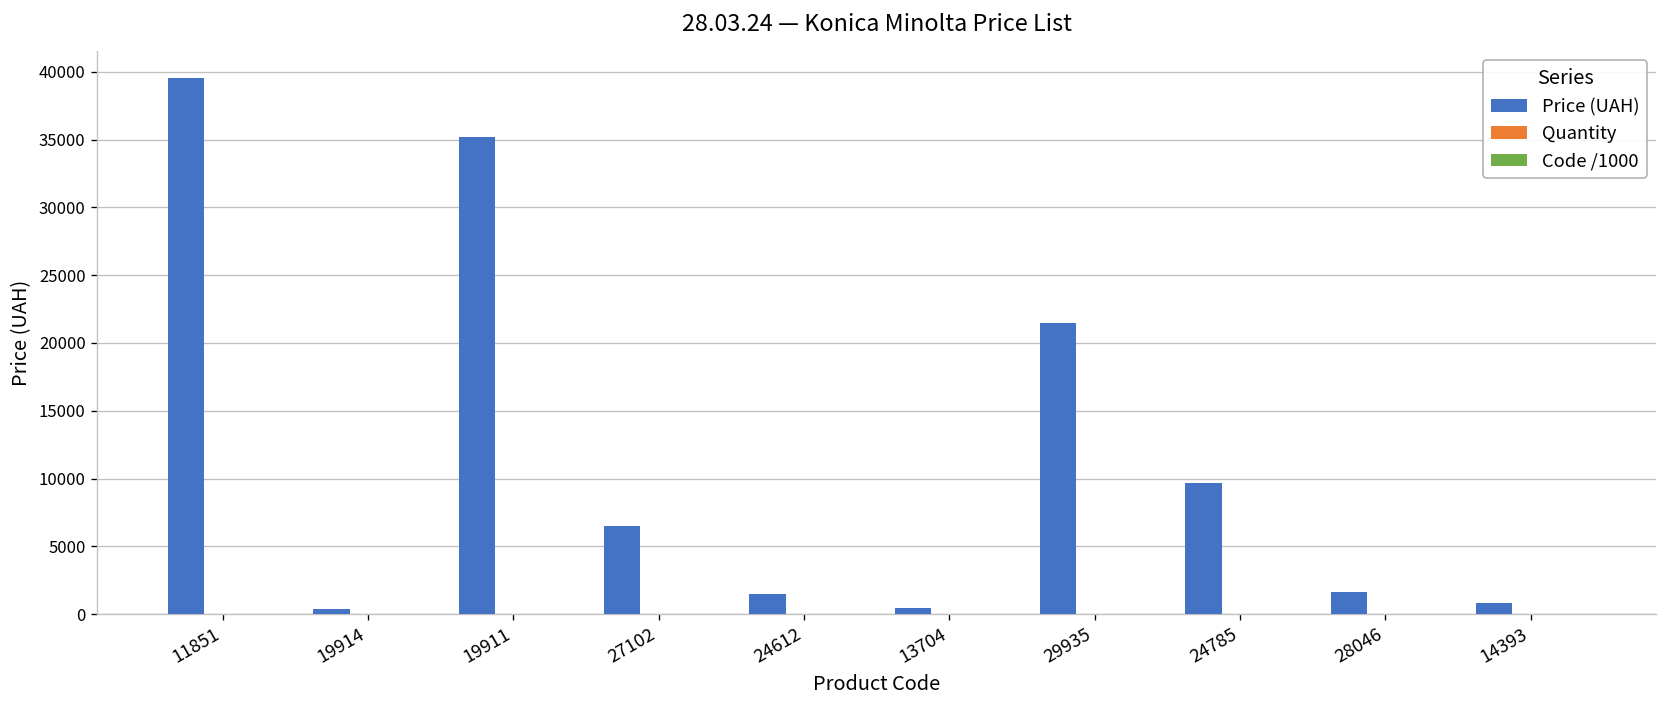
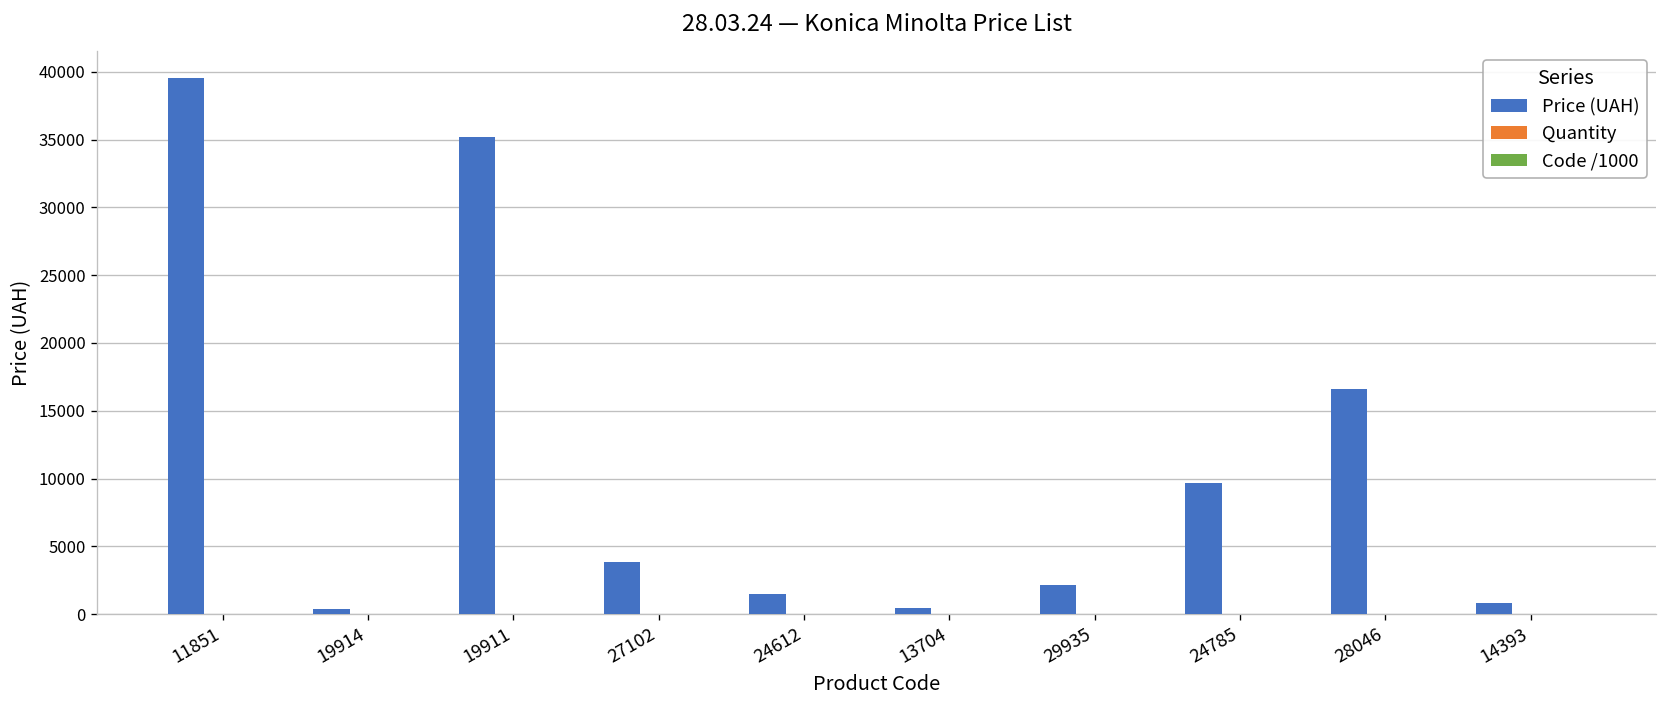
  {
    "Price (UAH)": {
      "11851": 39600,
      "19914": 400,
      "19911": 35200,
-     "27102": 6500,
+     "27102": 3900,
      "24612": 1500,
      "13704": 500,
-     "29935": 21500,
+     "29935": 2200,
      "24785": 9600,
-     "28046": 1600,
+     "28046": 16600,
      "14393": 800
    }
  }
